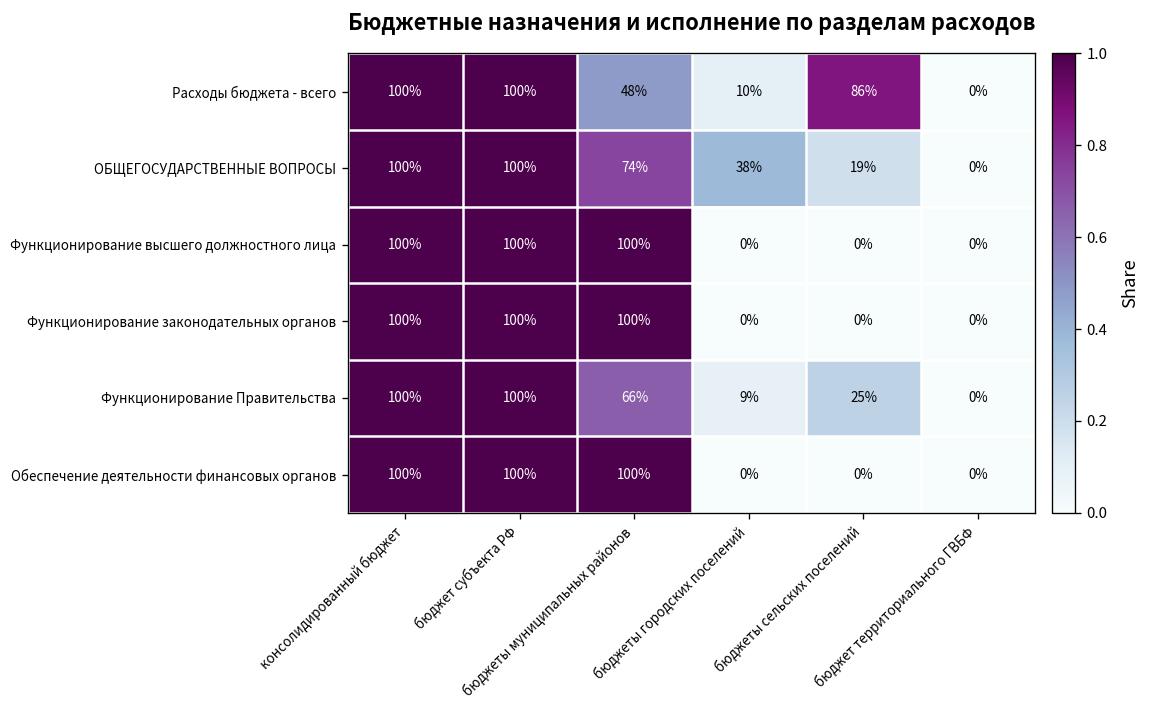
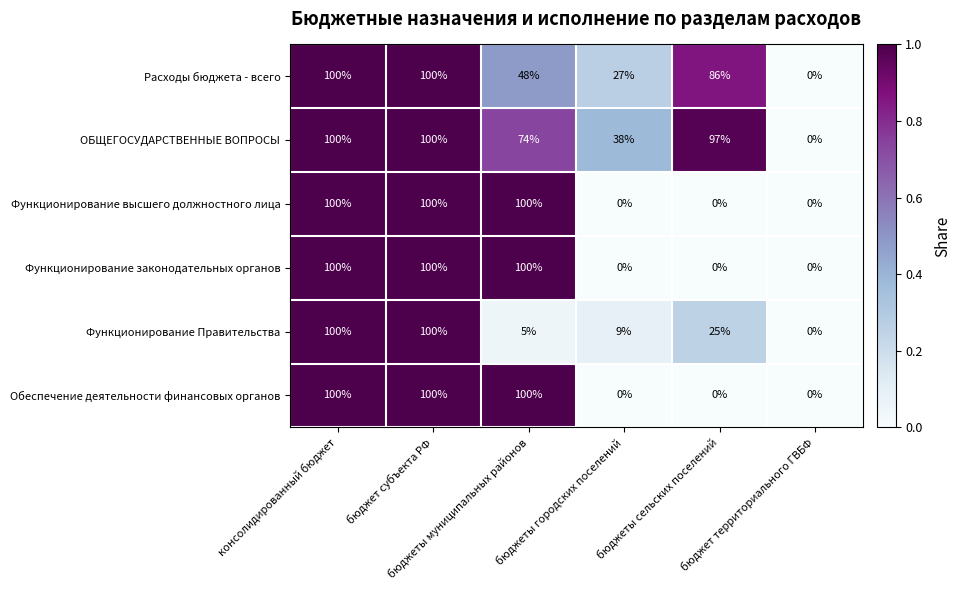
  {
    "Расходы бюджета - всего": {
      "консолидированный бюджет": "100%",
      "бюджет субъекта РФ": "100%",
      "бюджеты муниципальных районов": "48%",
-     "бюджеты городских поселений": "10%",
+     "бюджеты городских поселений": "27%",
      "бюджеты сельских поселений": "86%",
      "бюджет территориального ГВБФ": "0%"
    },
    "ОБЩЕГОСУДАРСТВЕННЫЕ ВОПРОСЫ": {
      "консолидированный бюджет": "100%",
      "бюджет субъекта РФ": "100%",
      "бюджеты муниципальных районов": "74%",
      "бюджеты городских поселений": "38%",
-     "бюджеты сельских поселений": "19%",
+     "бюджеты сельских поселений": "97%",
      "бюджет территориального ГВБФ": "0%"
    },
    "Функционирование высшего должностного лица": {
      "консолидированный бюджет": "100%",
      "бюджет субъекта РФ": "100%",
      "бюджеты муниципальных районов": "100%",
      "бюджеты городских поселений": "0%",
      "бюджеты сельских поселений": "0%",
      "бюджет территориального ГВБФ": "0%"
    },
    "Функционирование законодательных органов": {
      "консолидированный бюджет": "100%",
      "бюджет субъекта РФ": "100%",
      "бюджеты муниципальных районов": "100%",
      "бюджеты городских поселений": "0%",
      "бюджеты сельских поселений": "0%",
      "бюджет территориального ГВБФ": "0%"
    },
    "Функционирование Правительства": {
      "консолидированный бюджет": "100%",
      "бюджет субъекта РФ": "100%",
-     "бюджеты муниципальных районов": "66%",
+     "бюджеты муниципальных районов": "5%",
      "бюджеты городских поселений": "9%",
      "бюджеты сельских поселений": "25%",
      "бюджет территориального ГВБФ": "0%"
    },
    "Обеспечение деятельности финансовых органов": {
      "консолидированный бюджет": "100%",
      "бюджет субъекта РФ": "100%",
      "бюджеты муниципальных районов": "100%",
      "бюджеты городских поселений": "0%",
      "бюджеты сельских поселений": "0%",
      "бюджет территориального ГВБФ": "0%"
    }
  }
